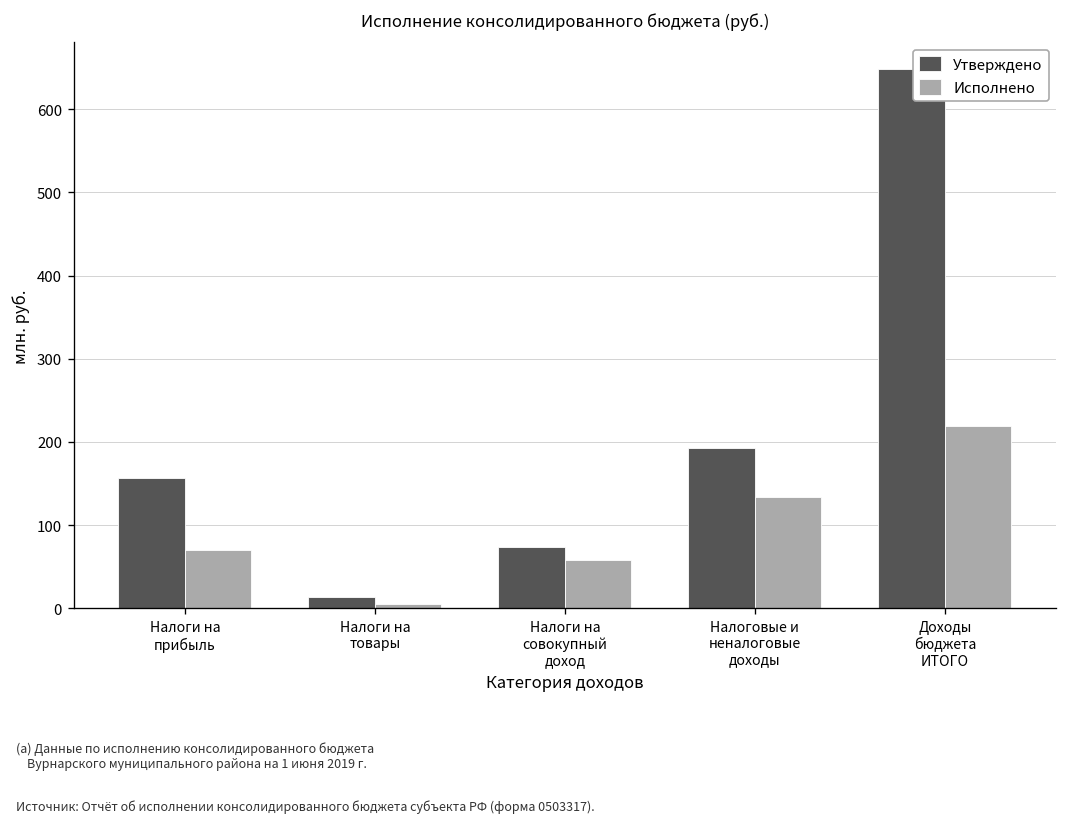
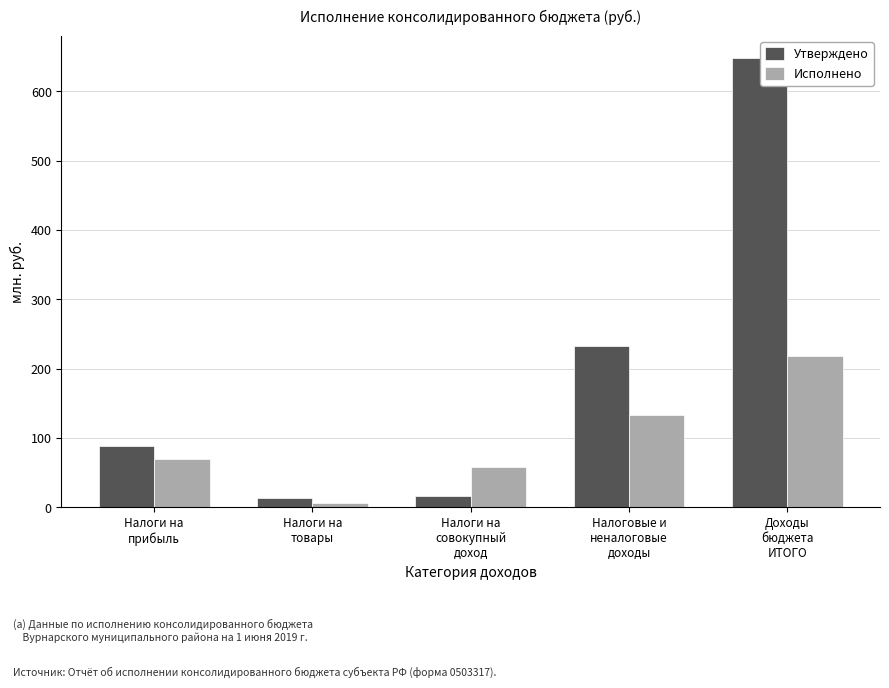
  {
    "Утверждено": {
-     "Налоги на прибыль": 160,
+     "Налоги на прибыль": 90,
      "Налоги на товары": 10,
-     "Налоги на совокупный доход": 70,
-     "Налоговые и неналоговые доходы": 190,
+     "Налоги на совокупный доход": 20,
+     "Налоговые и неналоговые доходы": 230,
      "Доходы бюджета ИТОГО": 650
    },
    "Исполнено": {
      "Налоги на прибыль": 70,
      "Налоги на товары": 10,
      "Налоги на совокупный доход": 60,
      "Налоговые и неналоговые доходы": 130,
      "Доходы бюджета ИТОГО": 220
    }
  }
